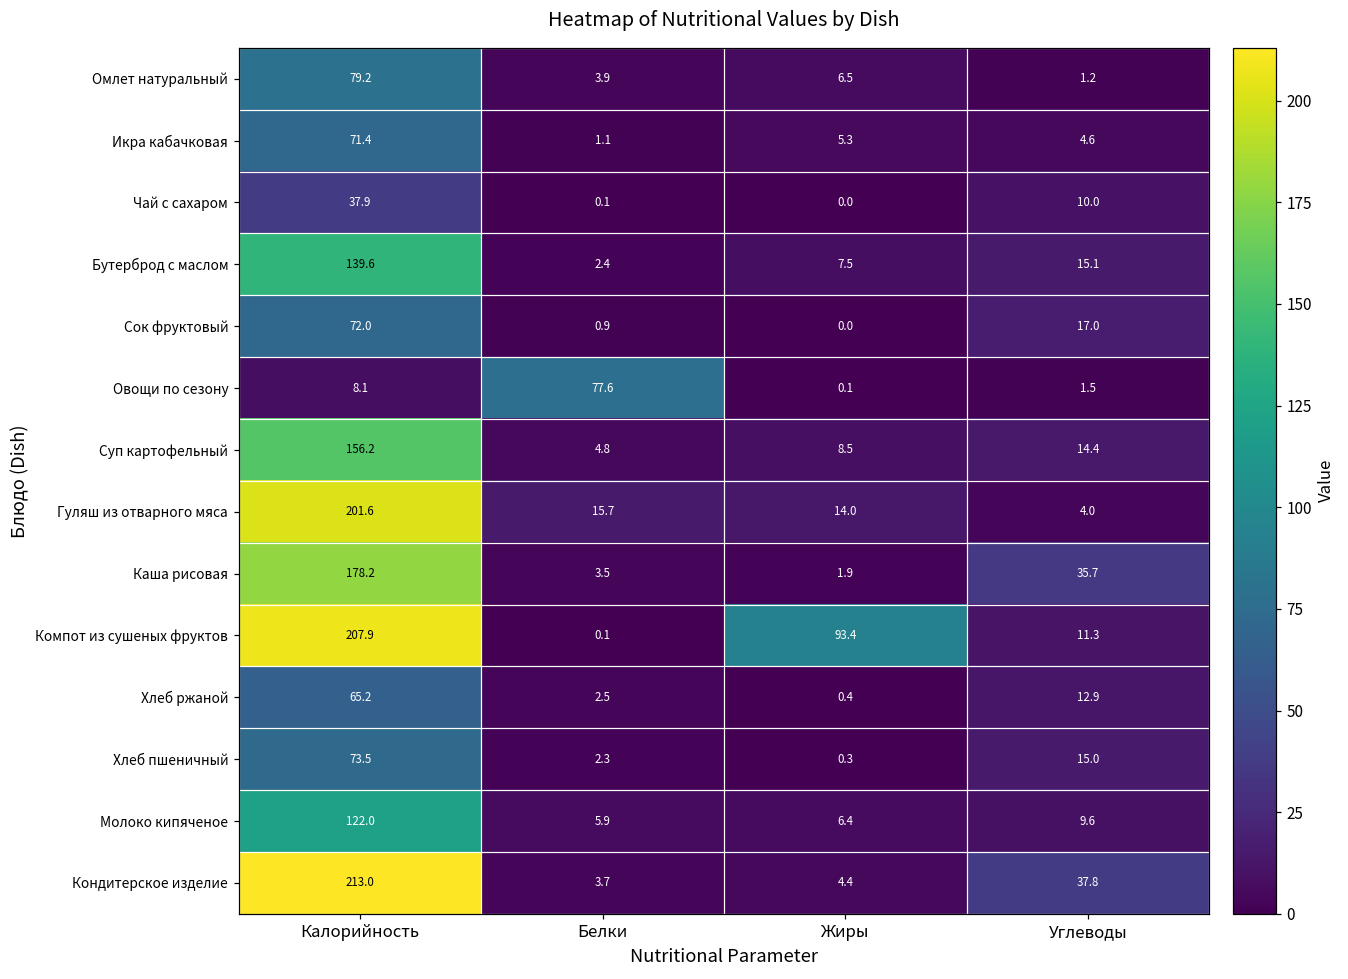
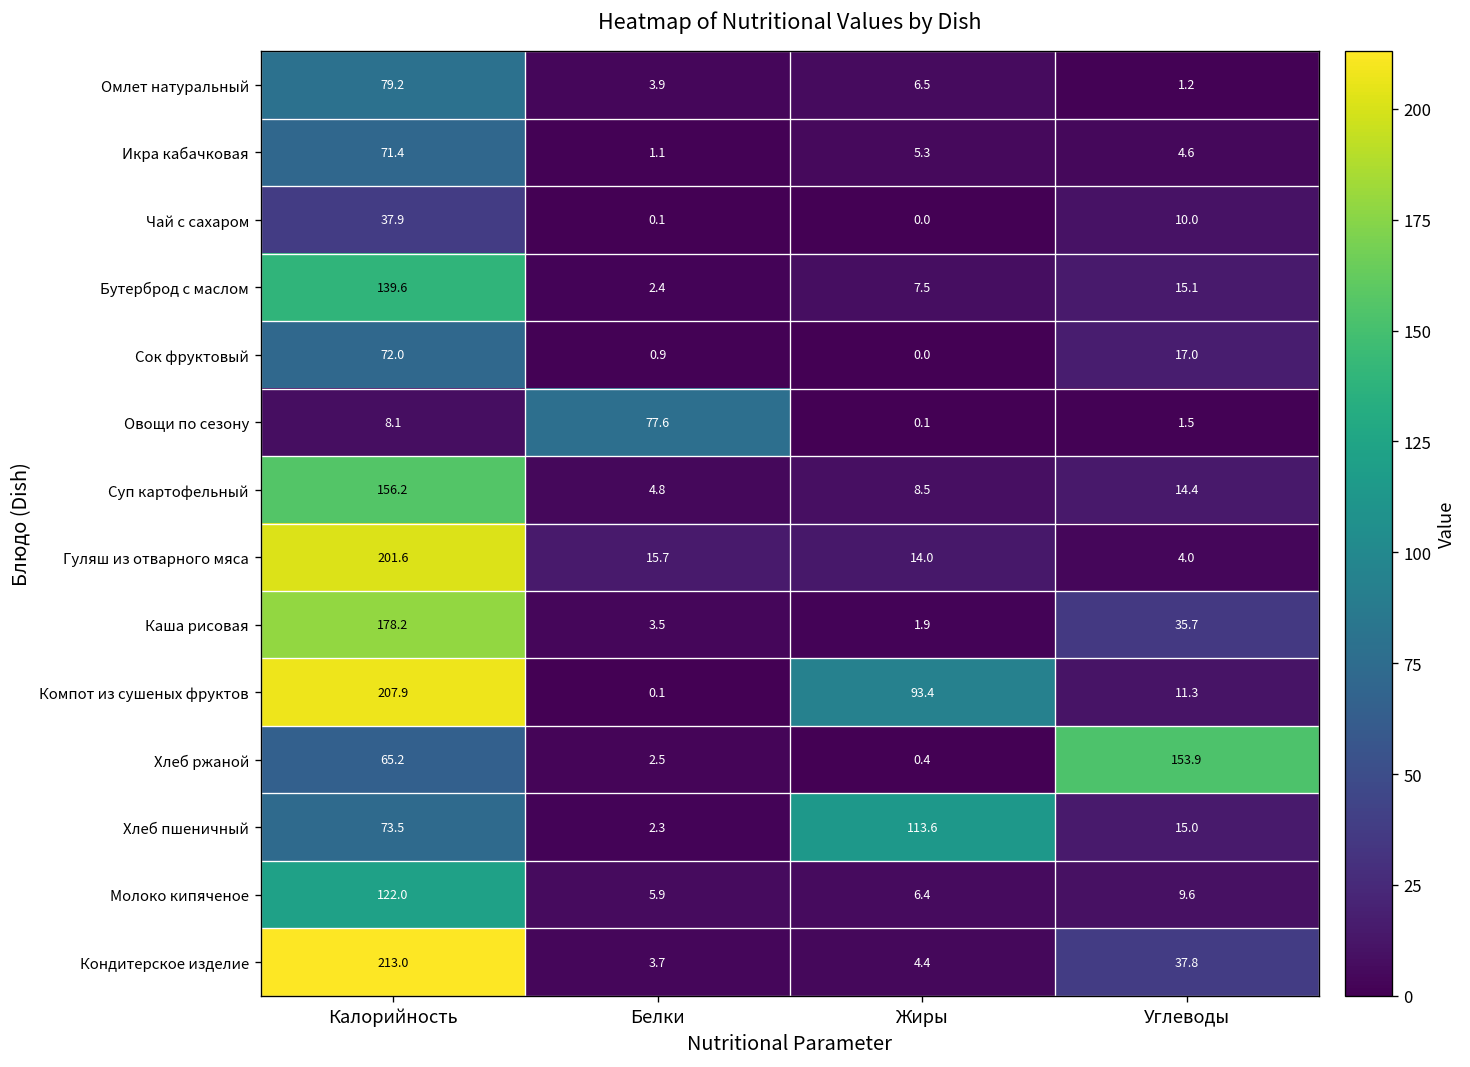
  {
    "Омлет натуральный": {
      "Калорийность": 79.2,
      "Белки": 3.9,
      "Жиры": 6.5,
      "Углеводы": 1.2
    },
    "Икра кабачковая": {
      "Калорийность": 71.4,
      "Белки": 1.1,
      "Жиры": 5.3,
      "Углеводы": 4.6
    },
    "Чай с сахаром": {
      "Калорийность": 37.9,
      "Белки": 0.1,
      "Жиры": 0.0,
      "Углеводы": 10.0
    },
    "Бутерброд с маслом": {
      "Калорийность": 139.6,
      "Белки": 2.4,
      "Жиры": 7.5,
      "Углеводы": 15.1
    },
    "Сок фруктовый": {
      "Калорийность": 72.0,
      "Белки": 0.9,
      "Жиры": 0.0,
      "Углеводы": 17.0
    },
    "Овощи по сезону": {
      "Калорийность": 8.1,
      "Белки": 77.6,
      "Жиры": 0.1,
      "Углеводы": 1.5
    },
    "Суп картофельный": {
      "Калорийность": 156.2,
      "Белки": 4.8,
      "Жиры": 8.5,
      "Углеводы": 14.4
    },
    "Гуляш из отварного мяса": {
      "Калорийность": 201.6,
      "Белки": 15.7,
      "Жиры": 14.0,
      "Углеводы": 4.0
    },
    "Каша рисовая": {
      "Калорийность": 178.2,
      "Белки": 3.5,
      "Жиры": 1.9,
      "Углеводы": 35.7
    },
    "Компот из сушеных фруктов": {
      "Калорийность": 207.9,
      "Белки": 0.1,
      "Жиры": 93.4,
      "Углеводы": 11.3
    },
    "Хлеб ржаной": {
      "Калорийность": 65.2,
      "Белки": 2.5,
      "Жиры": 0.4,
-     "Углеводы": 12.9
+     "Углеводы": 153.9
    },
    "Хлеб пшеничный": {
      "Калорийность": 73.5,
      "Белки": 2.3,
-     "Жиры": 0.3,
+     "Жиры": 113.6,
      "Углеводы": 15.0
    },
    "Молоко кипяченое": {
      "Калорийность": 122.0,
      "Белки": 5.9,
      "Жиры": 6.4,
      "Углеводы": 9.6
    },
    "Кондитерское изделие": {
      "Калорийность": 213.0,
      "Белки": 3.7,
      "Жиры": 4.4,
      "Углеводы": 37.8
    }
  }
